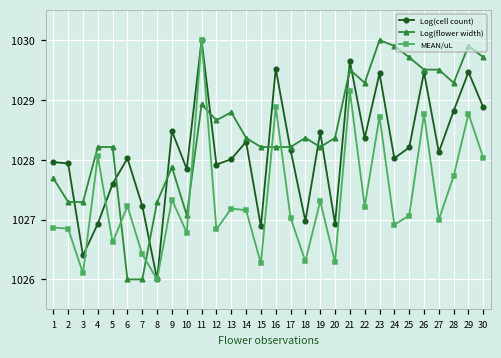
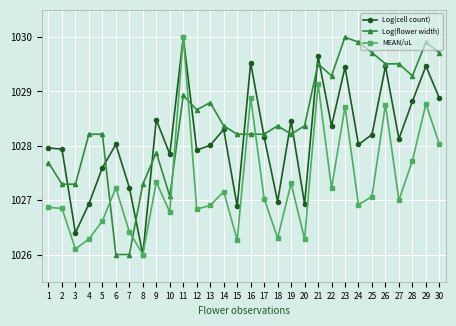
  {
    "MEAN/uL": {
      "1": 1026.9,
      "2": 1026.8,
      "3": 1026.1,
-     "4": 1028.1,
+     "4": 1026.3,
      "5": 1026.6,
      "6": 1027.2,
      "7": 1026.4,
      "9": 1027.3,
      "10": 1026.8,
      "12": 1026.8,
-     "13": 1027.2,
+     "13": 1026.9,
      "14": 1027.2,
      "15": 1026.3,
      "16": 1028.9,
      "17": 1027.0,
      "18": 1026.3,
      "19": 1027.3,
      "20": 1026.3,
      "21": 1029.1,
      "22": 1027.2,
      "23": 1028.7,
      "24": 1026.9,
      "25": 1027.1,
      "26": 1028.8,
      "27": 1027.0,
      "28": 1027.7,
      "29": 1028.8,
      "30": 1028.0
    }
  }
